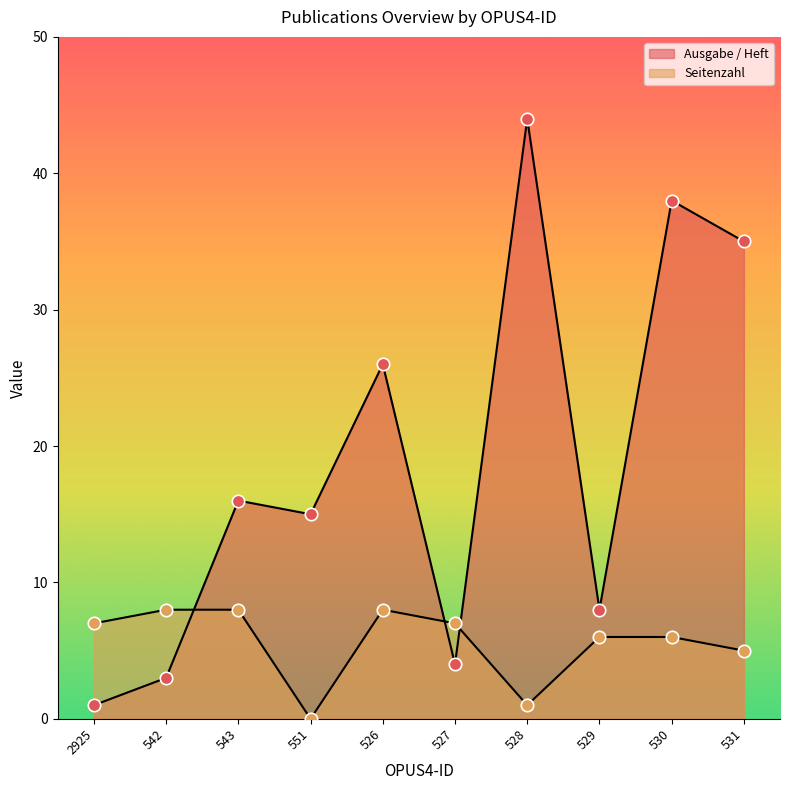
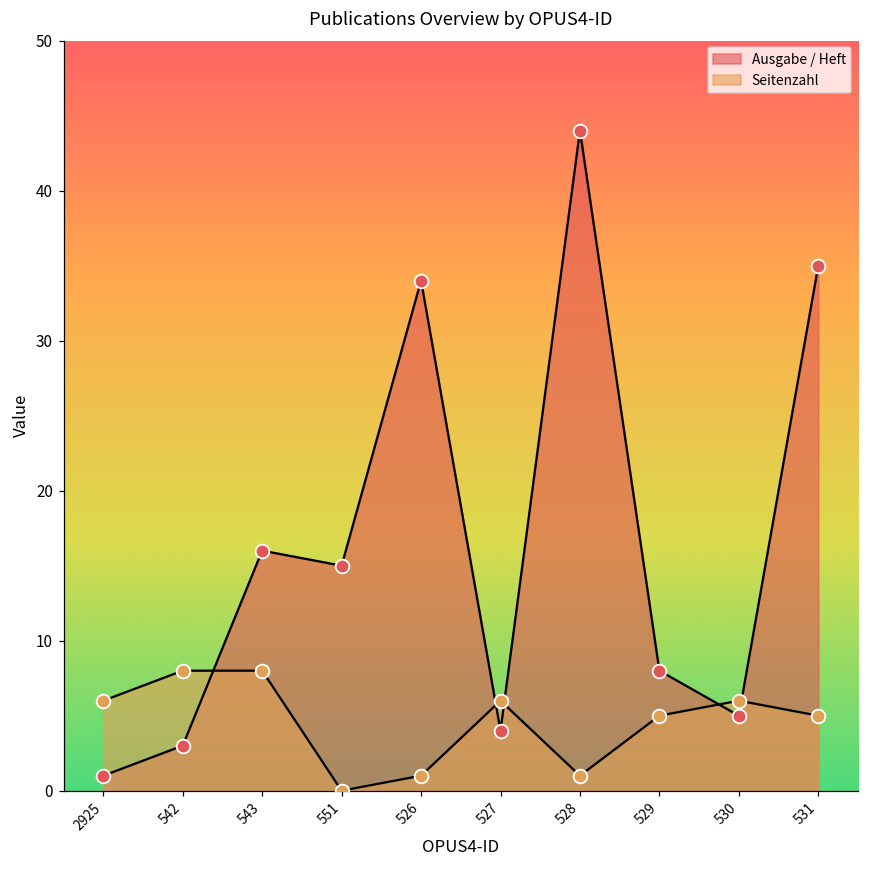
  {
    "Ausgabe / Heft": {
      "2925": 1,
      "542": 3,
      "543": 16,
      "551": 15,
-     "526": 26,
+     "526": 34,
      "527": 4,
      "528": 44,
      "529": 8,
-     "530": 38,
+     "530": 5,
      "531": 35
    },
    "Seitenzahl": {
-     "2925": 7,
+     "2925": 6,
      "542": 8,
      "543": 8,
      "551": 0,
-     "526": 8,
-     "527": 7,
+     "526": 1,
+     "527": 6,
      "528": 1,
-     "529": 6,
+     "529": 5,
      "530": 6,
      "531": 5
    }
  }
